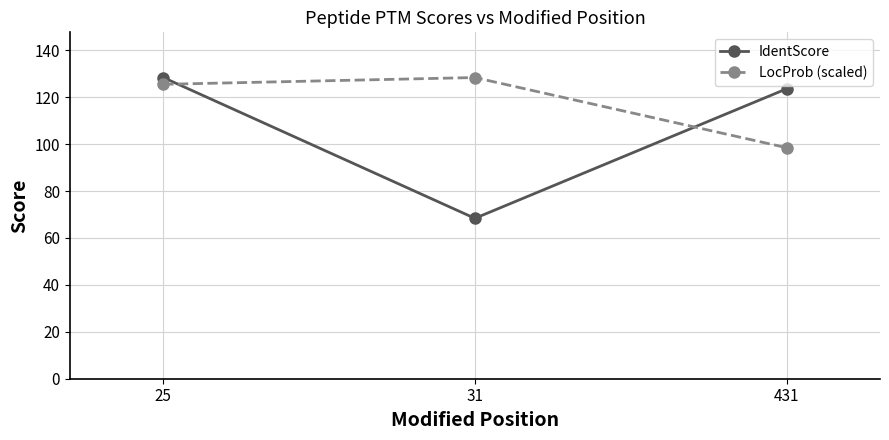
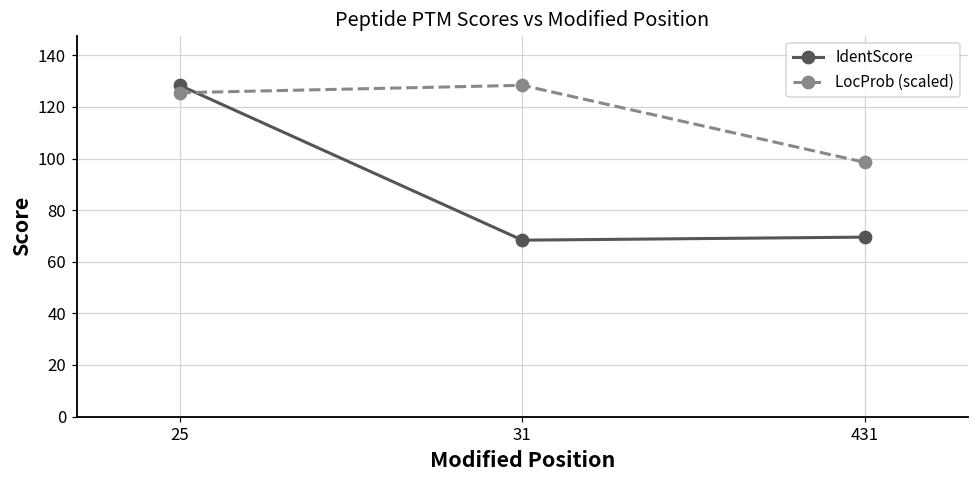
  {
    "IdentScore": {
      "25": 128,
      "31": 68,
-     "431": 124
+     "431": 70
    },
    "LocProb (scaled)": {
      "25": 125,
      "31": 128,
      "431": 98
    }
  }
